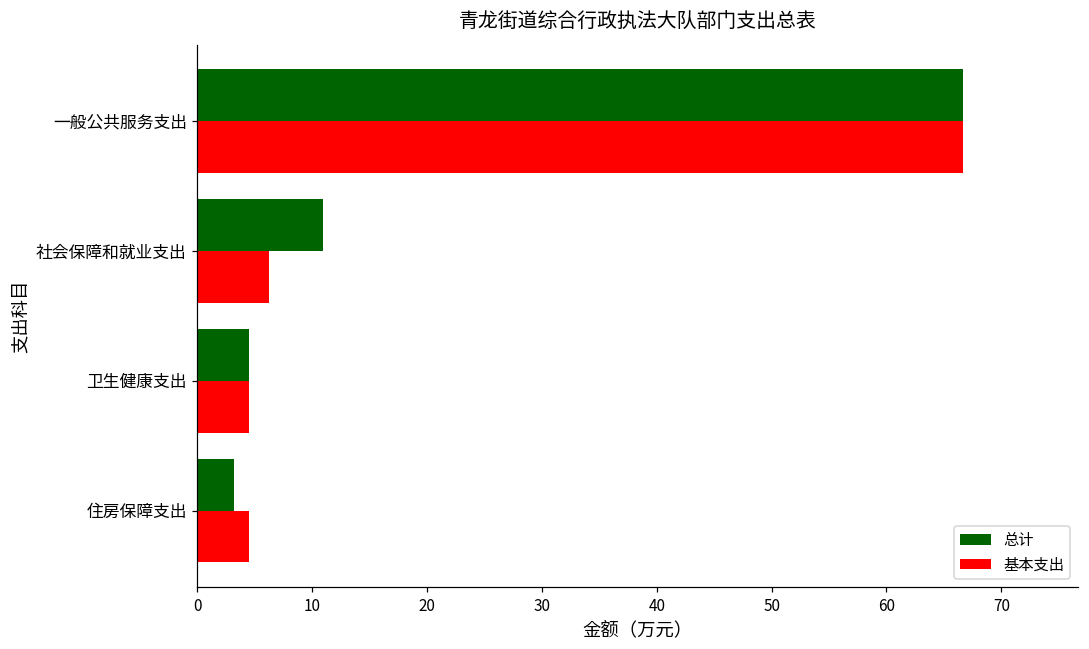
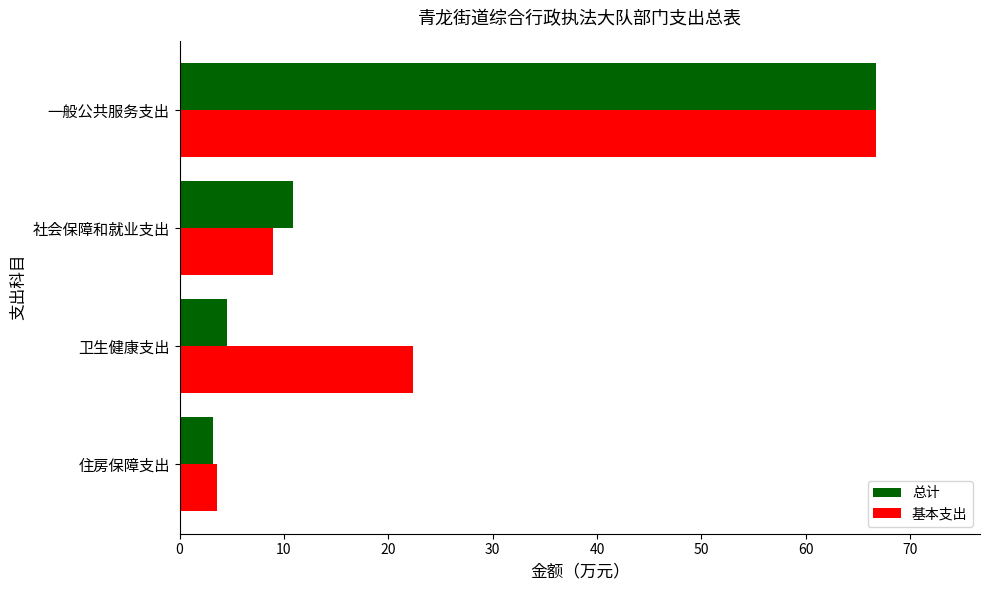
  {
    "总计": {
      "一般公共服务支出": 66.7,
      "社会保障和就业支出": 10.9,
      "卫生健康支出": 4.5,
      "住房保障支出": 3.2
    },
    "基本支出": {
      "一般公共服务支出": 66.7,
-     "社会保障和就业支出": 6.3,
-     "卫生健康支出": 4.5,
-     "住房保障支出": 4.5
+     "社会保障和就业支出": 8.9,
+     "卫生健康支出": 22.4,
+     "住房保障支出": 3.6
    }
  }
